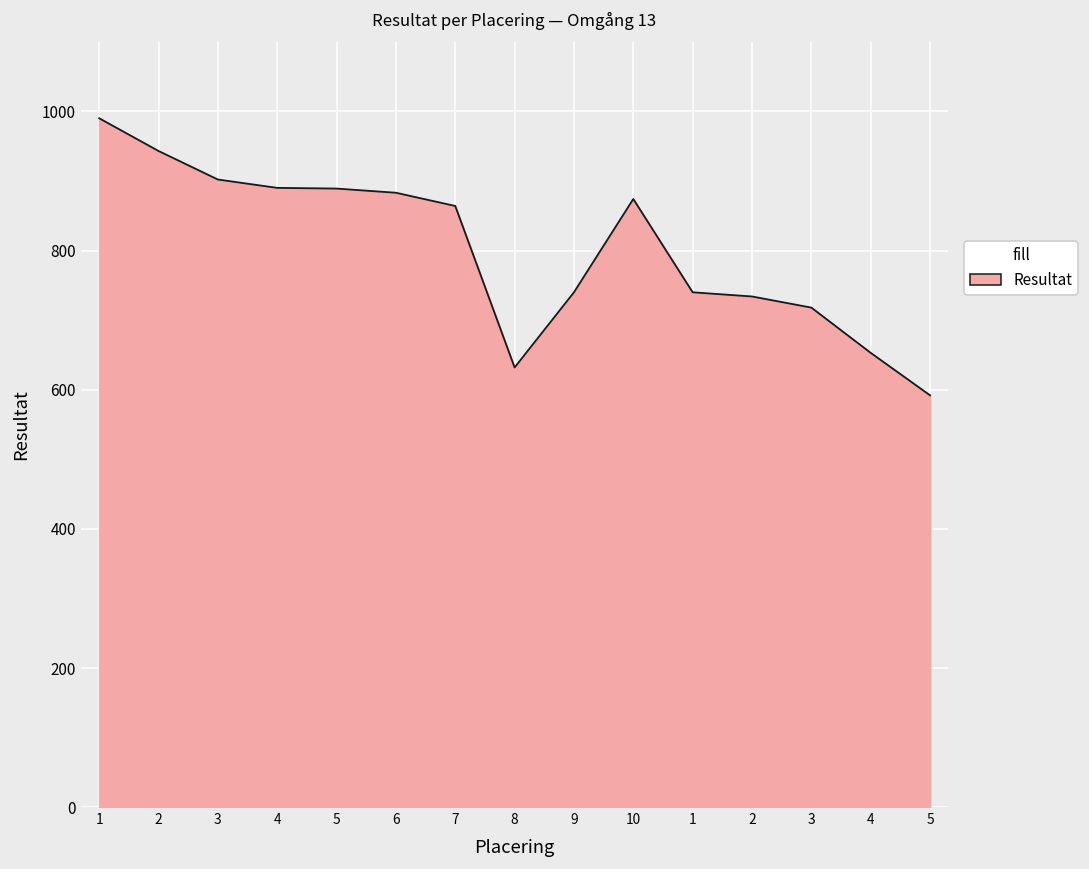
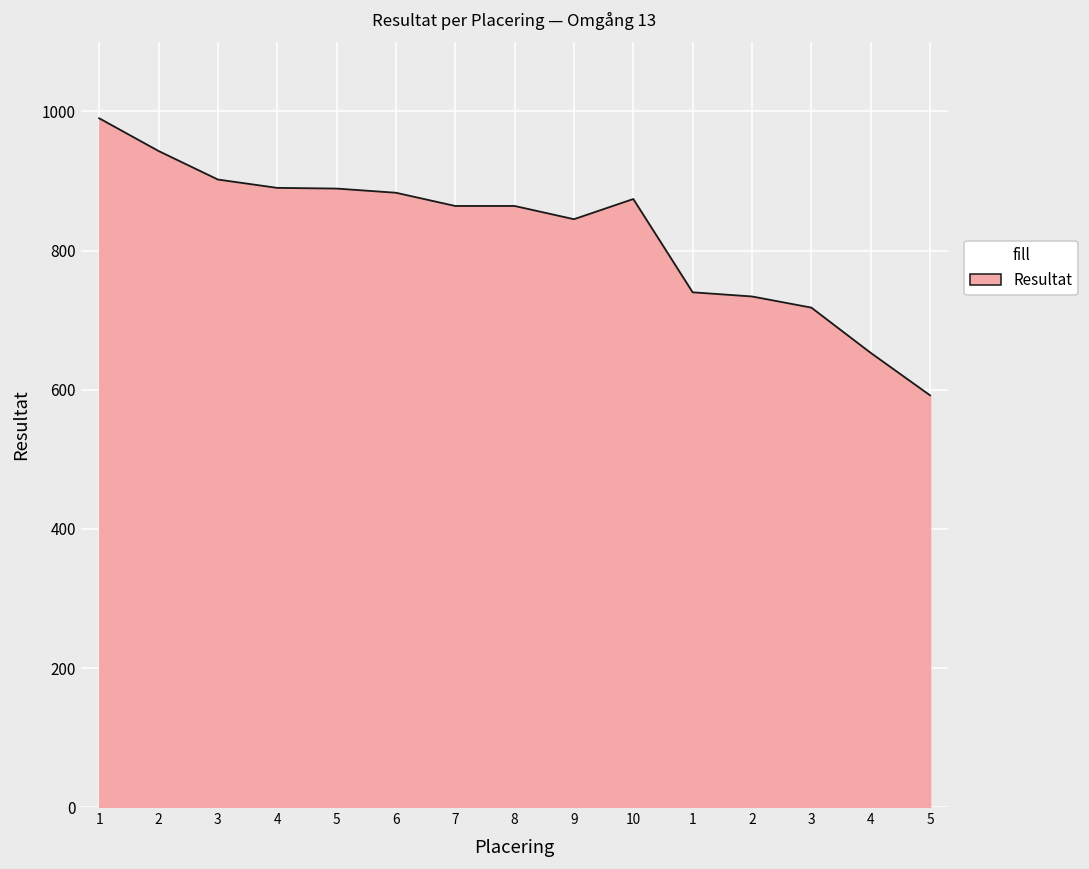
  {
    "6": 880,
    "7": 860,
-   "8": 630,
-   "9": 740,
+   "8": 860,
+   "9": 850,
    "10": 870
  }
